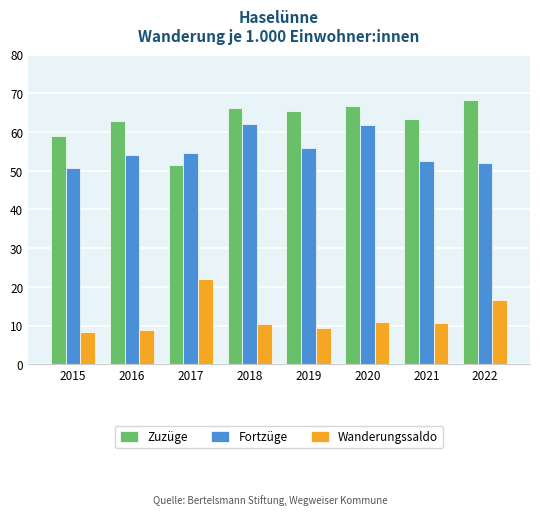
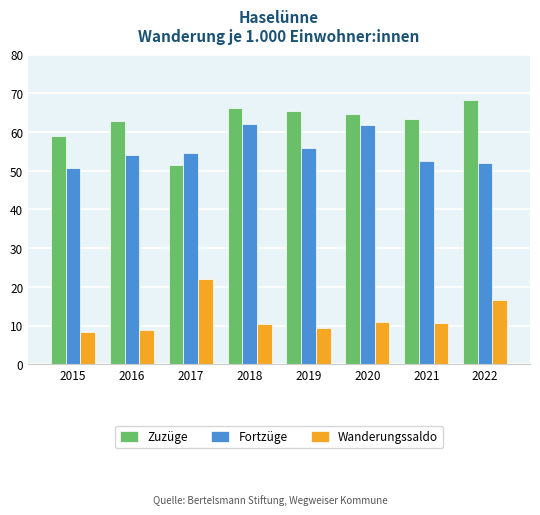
  {
    "Zuzüge": {
      "2015": 59,
      "2016": 63,
      "2017": 51,
      "2018": 66,
      "2019": 66,
-     "2020": 67,
+     "2020": 65,
      "2021": 63,
      "2022": 68
    },
    "Fortzüge": {
      "2015": 51,
      "2016": 54,
      "2017": 55,
      "2018": 62,
      "2019": 56,
      "2020": 62,
      "2021": 53,
      "2022": 52
    },
    "Wanderungssaldo": {
      "2015": 8,
      "2016": 9,
      "2017": 22,
      "2018": 11,
      "2019": 9,
      "2020": 11,
      "2021": 11,
      "2022": 17
    }
  }
